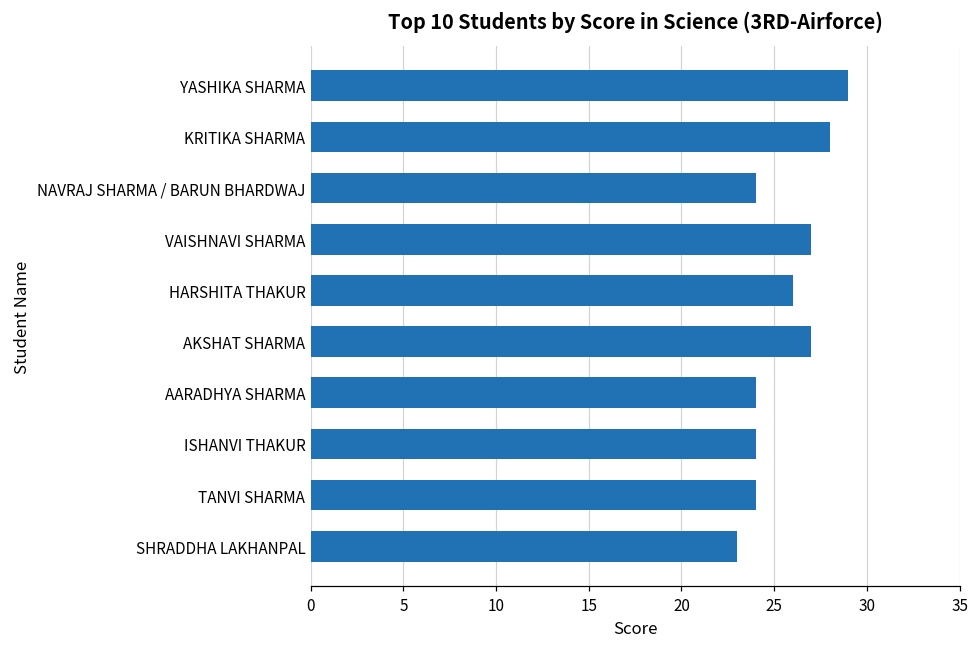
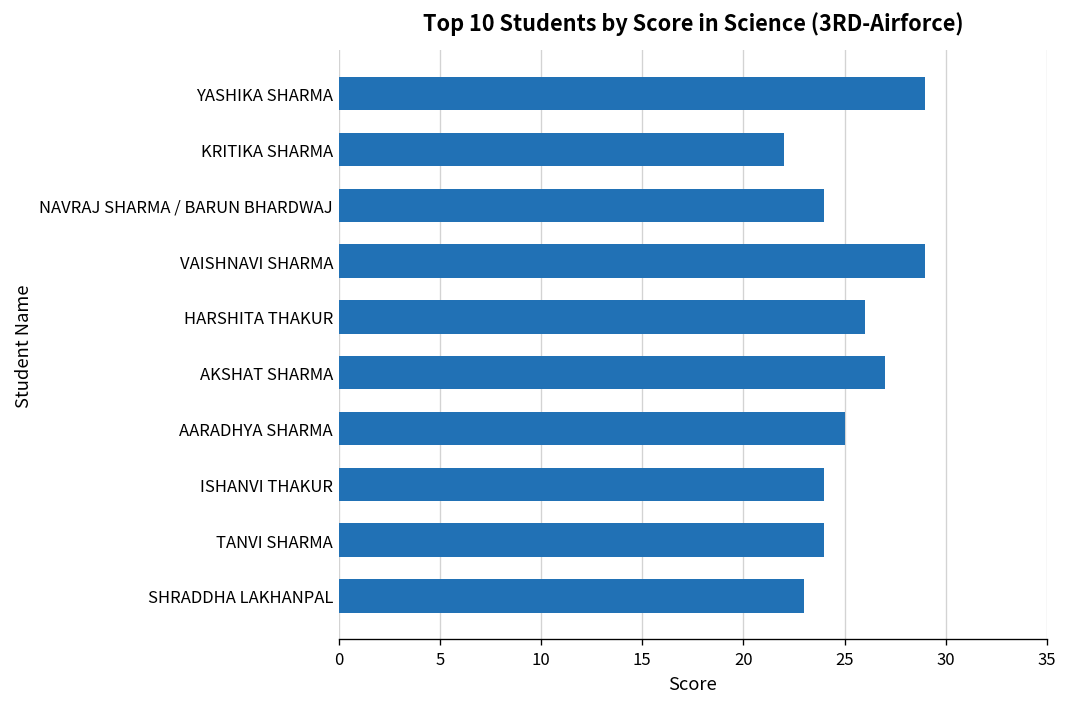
  {
    "YASHIKA SHARMA": 29,
-   "KRITIKA SHARMA": 28,
+   "KRITIKA SHARMA": 22,
    "NAVRAJ SHARMA / BARUN BHARDWAJ": 24,
-   "VAISHNAVI SHARMA": 27,
+   "VAISHNAVI SHARMA": 29,
    "HARSHITA THAKUR": 26,
    "AKSHAT SHARMA": 27,
-   "AARADHYA SHARMA": 24,
+   "AARADHYA SHARMA": 25,
    "ISHANVI THAKUR": 24,
    "TANVI SHARMA": 24,
    "SHRADDHA LAKHANPAL": 23
  }
